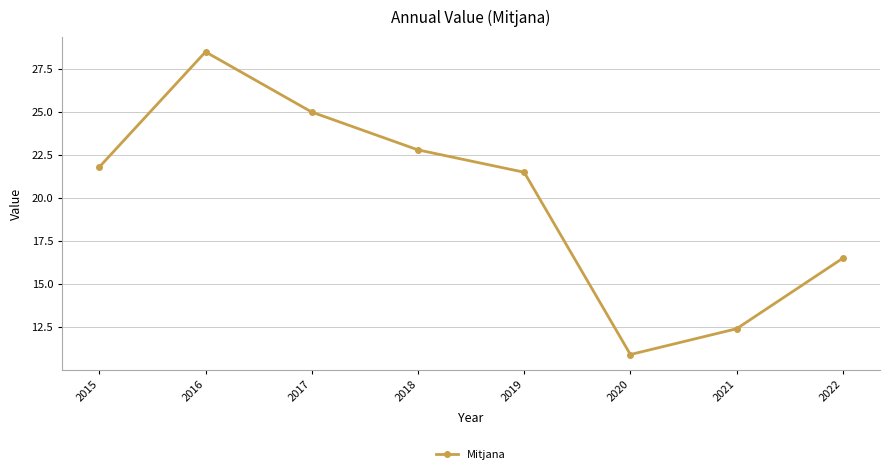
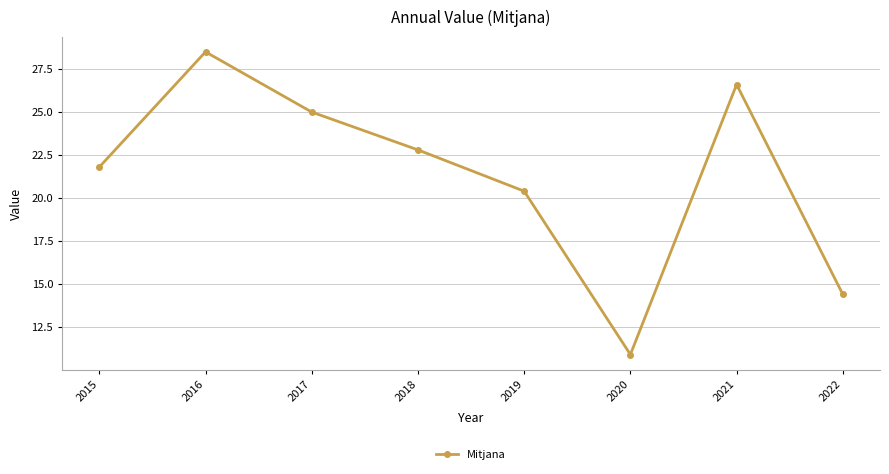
  {
    "2015": 21.8,
    "2016": 28.5,
    "2017": 25.0,
    "2018": 22.8,
-   "2019": 21.5,
+   "2019": 20.4,
    "2020": 10.9,
-   "2021": 12.4,
-   "2022": 16.5
+   "2021": 26.6,
+   "2022": 14.4
  }
